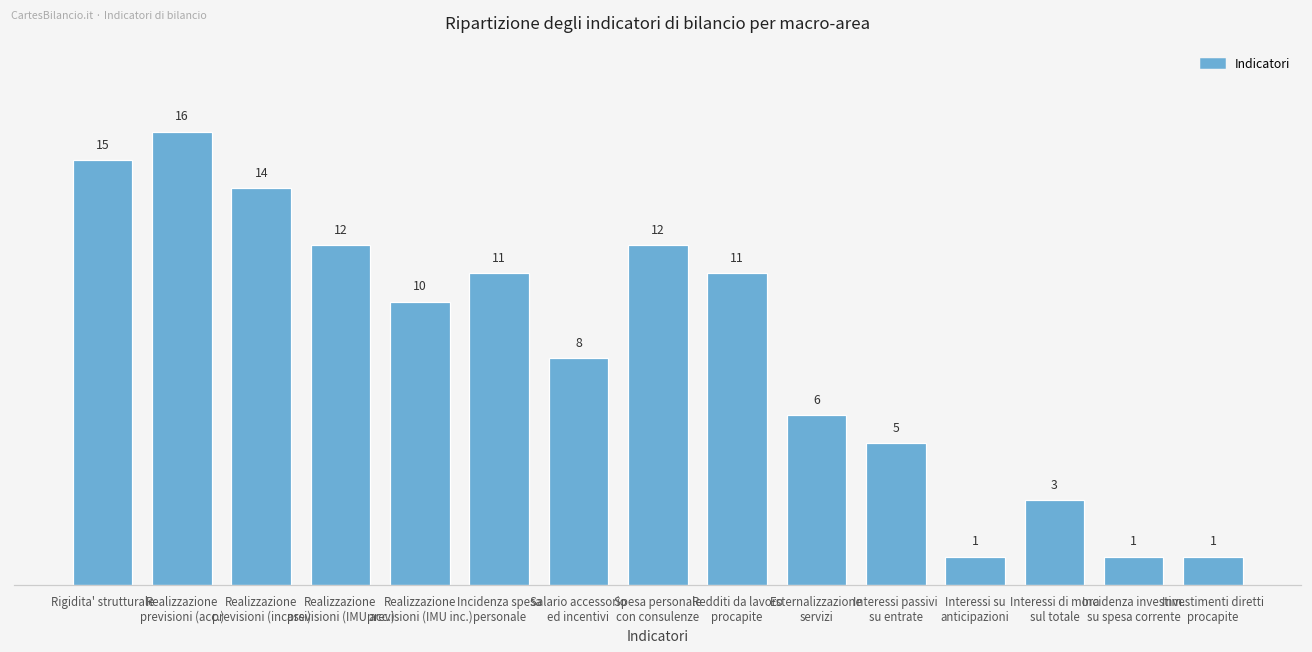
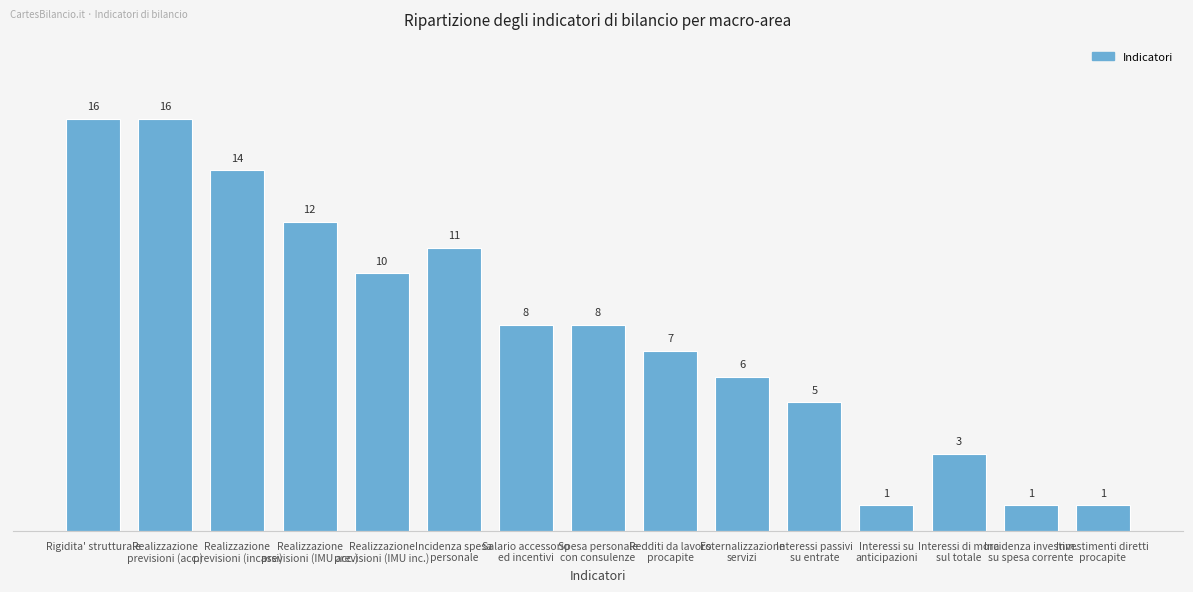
  {
-   "Rigidita' strutturale": 15,
+   "Rigidita' strutturale": 16,
    "Realizzazione previsioni (acc.)": 16,
    "Salario accessorio ed incentivi": 8,
-   "Spesa personale con consulenze": 12,
-   "Redditi da lavoro procapite": 11,
+   "Spesa personale con consulenze": 8,
+   "Redditi da lavoro procapite": 7,
    "Esternalizzazione servizi": 6,
    "Interessi passivi su entrate": 5,
    "Interessi su anticipazioni": 1
  }
